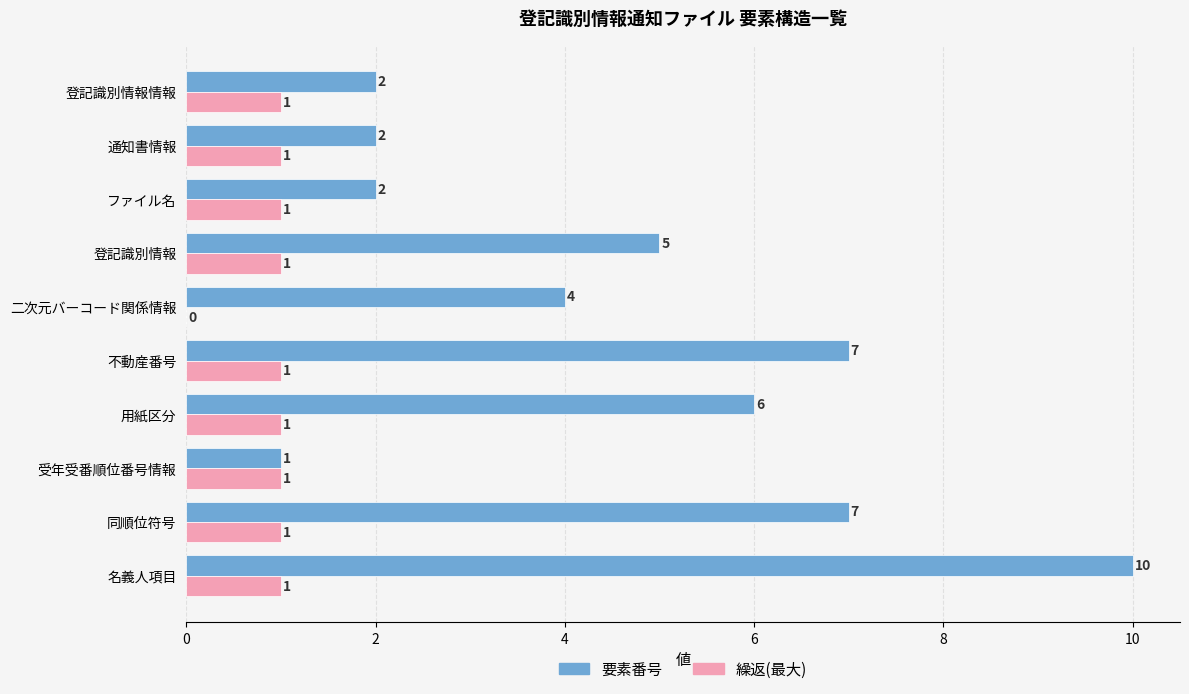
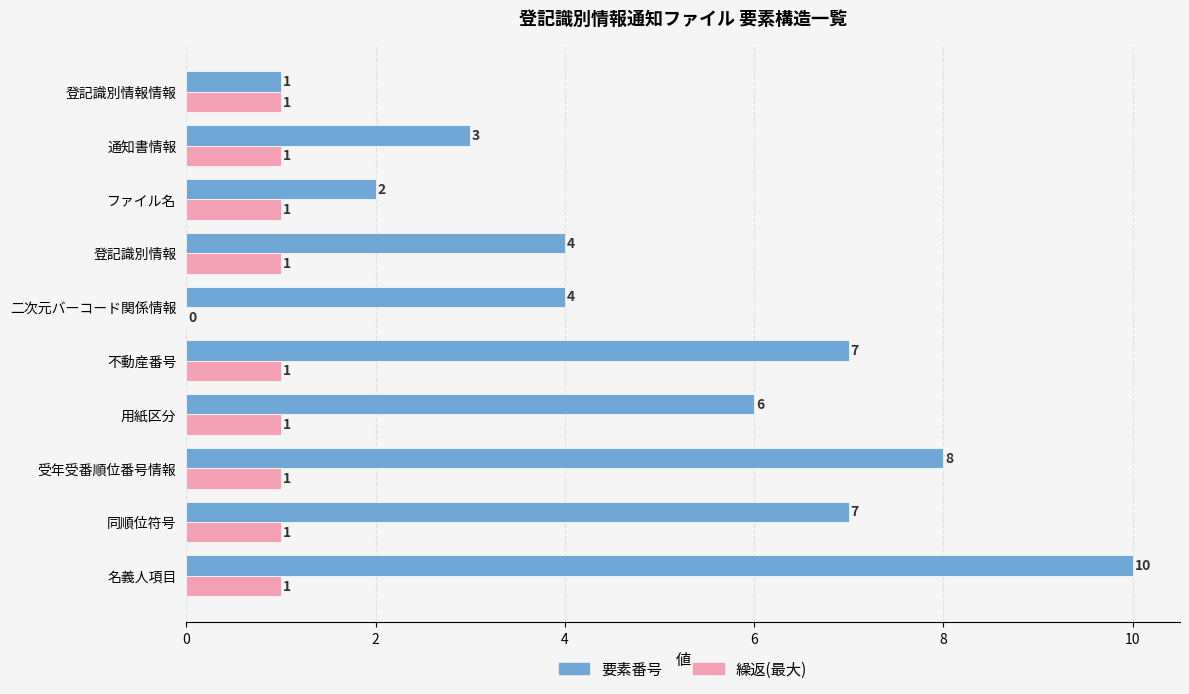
  {
    "要素番号": {
-     "登記識別情報情報": 2,
-     "通知書情報": 2,
+     "登記識別情報情報": 1,
+     "通知書情報": 3,
      "ファイル名": 2,
-     "登記識別情報": 5,
+     "登記識別情報": 4,
      "二次元バーコード関係情報": 4,
      "不動産番号": 7,
      "用紙区分": 6,
-     "受年受番順位番号情報": 1,
+     "受年受番順位番号情報": 8,
      "同順位符号": 7,
      "名義人項目": 10
    },
    "繰返(最大)": {
      "登記識別情報情報": 1,
      "通知書情報": 1,
      "ファイル名": 1,
      "登記識別情報": 1,
      "二次元バーコード関係情報": 0,
      "不動産番号": 1,
      "用紙区分": 1,
      "受年受番順位番号情報": 1,
      "同順位符号": 1,
      "名義人項目": 1
    }
  }
